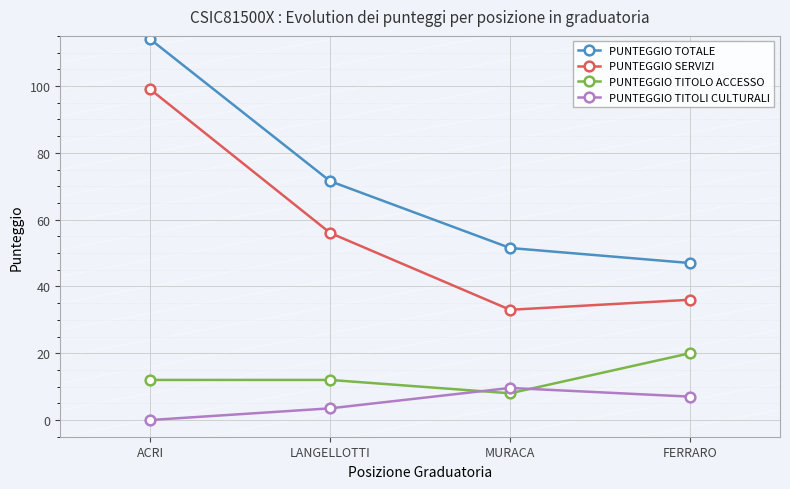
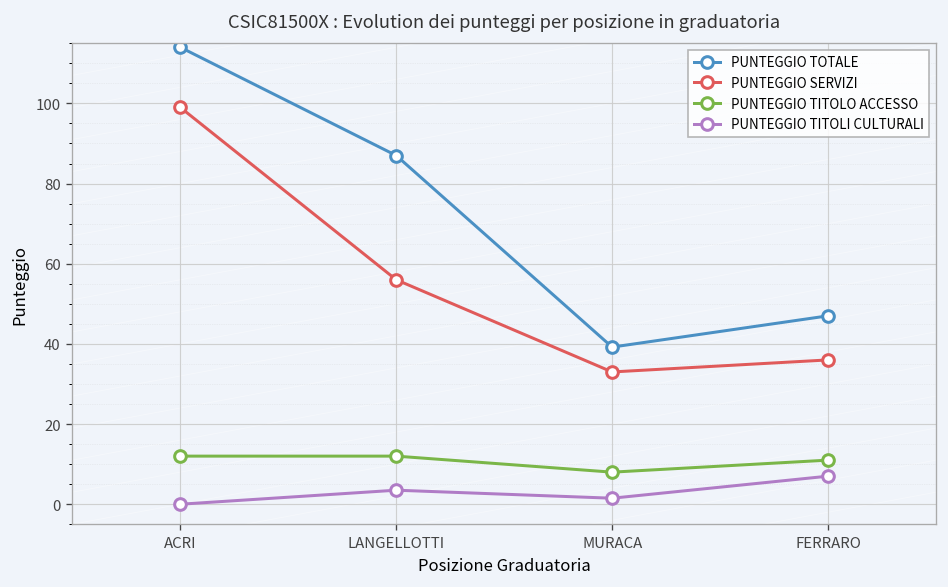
  {
    "PUNTEGGIO TOTALE": {
      "ACRI": 114,
-     "LANGELLOTTI": 72,
-     "MURACA": 52,
+     "LANGELLOTTI": 87,
+     "MURACA": 39,
      "FERRARO": 47
    },
    "PUNTEGGIO SERVIZI": {
      "ACRI": 99,
      "LANGELLOTTI": 56,
      "MURACA": 33,
      "FERRARO": 36
    },
    "PUNTEGGIO TITOLO ACCESSO": {
      "ACRI": 12,
      "LANGELLOTTI": 12,
      "MURACA": 8,
-     "FERRARO": 20
+     "FERRARO": 11
    },
    "PUNTEGGIO TITOLI CULTURALI": {
      "ACRI": 0,
      "LANGELLOTTI": 4,
-     "MURACA": 10,
+     "MURACA": 2,
      "FERRARO": 7
    }
  }
